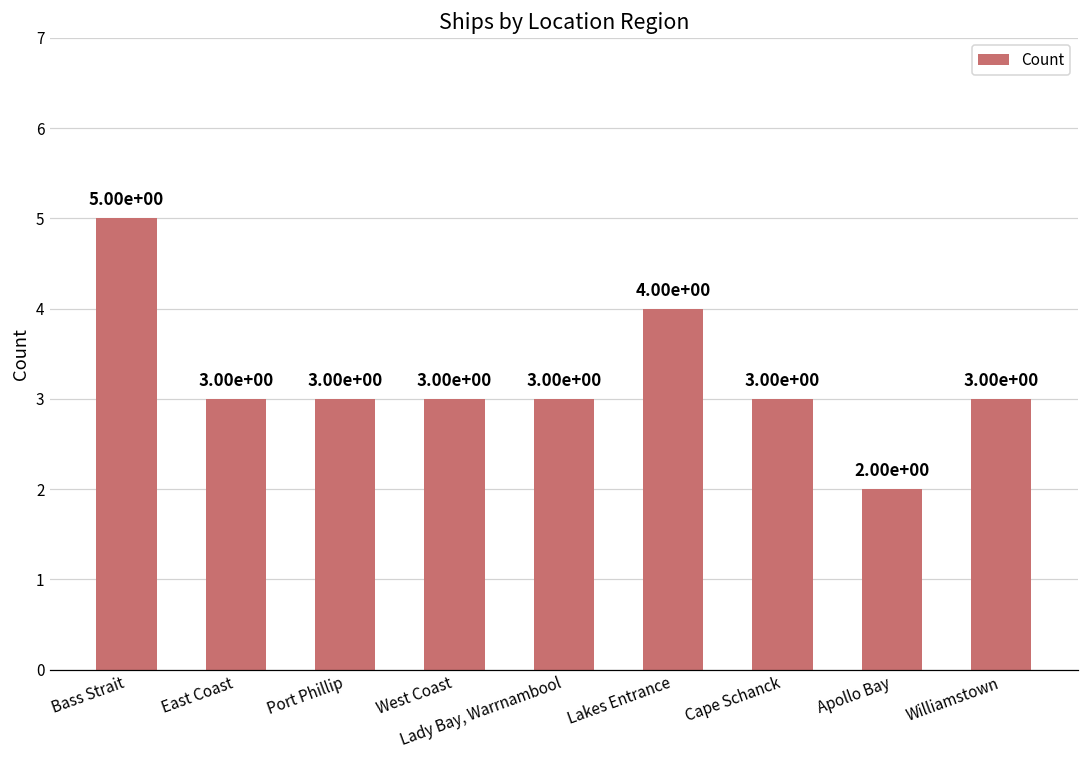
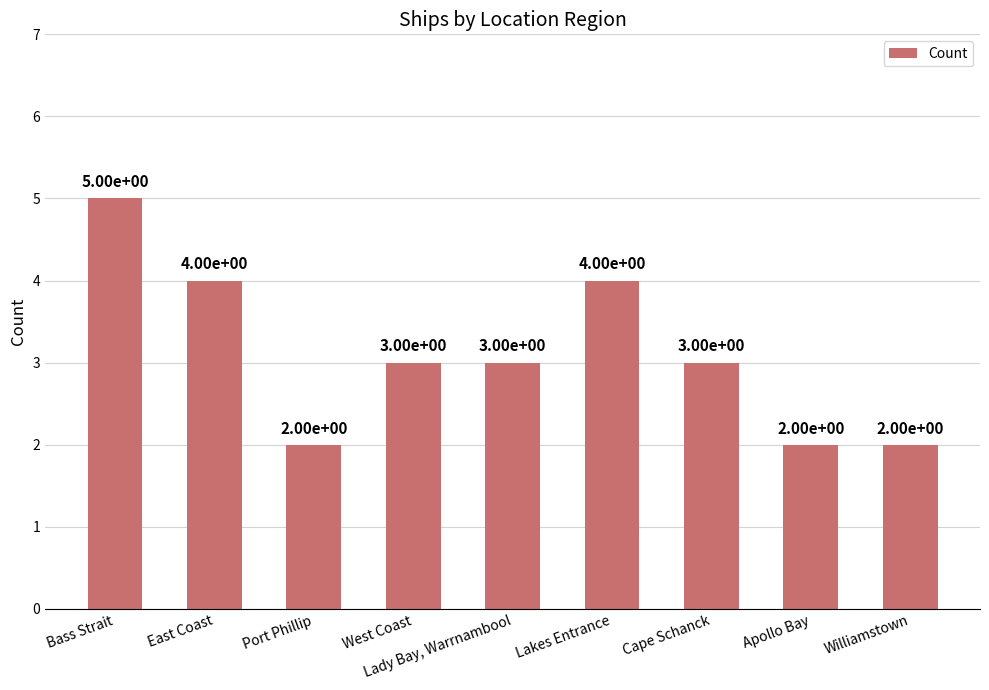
  {
    "Bass Strait": "5.00e+00",
-   "East Coast": "3.00e+00",
-   "Port Phillip": "3.00e+00",
+   "East Coast": "4.00e+00",
+   "Port Phillip": "2.00e+00",
    "West Coast": "3.00e+00",
    "Lady Bay, Warrnambool": "3.00e+00",
    "Lakes Entrance": "4.00e+00",
    "Cape Schanck": "3.00e+00",
    "Apollo Bay": "2.00e+00",
-   "Williamstown": "3.00e+00"
+   "Williamstown": "2.00e+00"
  }
